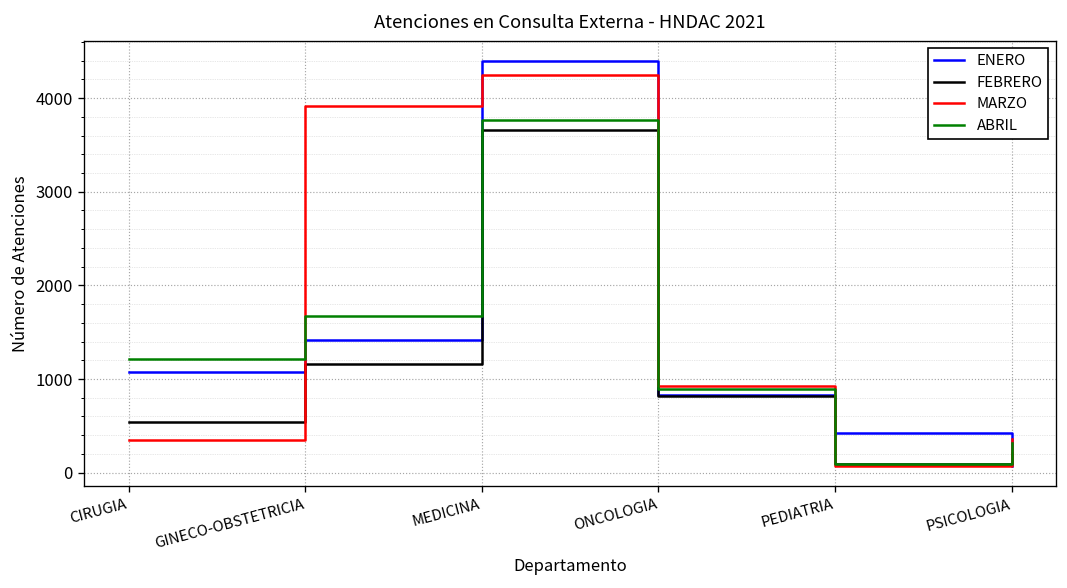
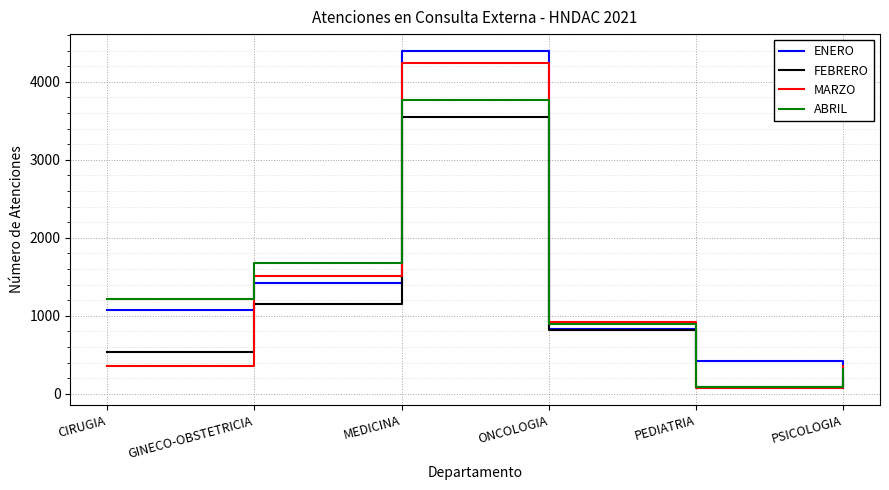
  {
    "ENERO": {
      "CIRUGIA": 1100,
      "GINECO-OBSTETRICIA": 1400,
      "MEDICINA": 4400,
      "PEDIATRIA": 400,
      "PSICOLOGIA": 100
    },
    "FEBRERO": {
      "CIRUGIA": 500,
      "GINECO-OBSTETRICIA": 1200,
-     "MEDICINA": 3700,
+     "MEDICINA": 3600,
      "PSICOLOGIA": 200
    },
    "MARZO": {
      "CIRUGIA": 400,
-     "GINECO-OBSTETRICIA": 3900,
+     "GINECO-OBSTETRICIA": 1500,
      "MEDICINA": 4200,
      "ONCOLOGIA": 900,
      "PSICOLOGIA": 400
    },
    "ABRIL": {
      "CIRUGIA": 1200,
      "GINECO-OBSTETRICIA": 1700,
      "MEDICINA": 3800,
      "ONCOLOGIA": 900,
      "PSICOLOGIA": 300
    }
  }
